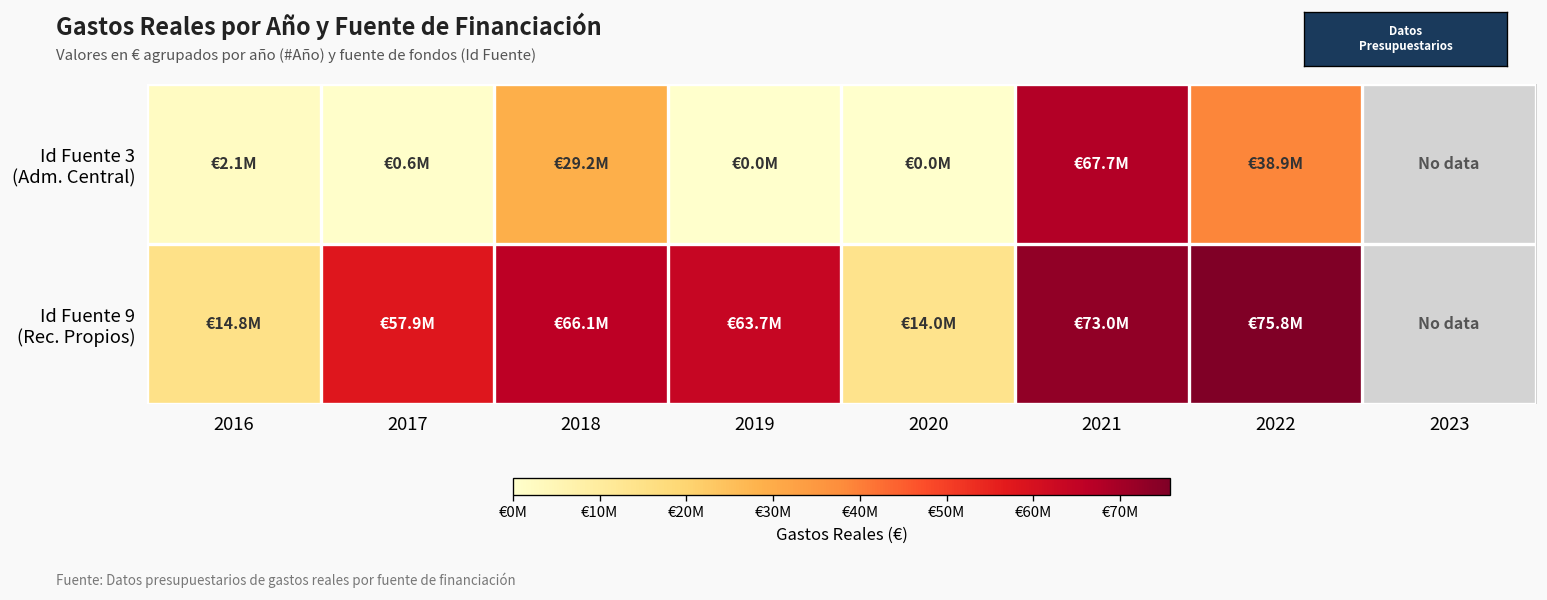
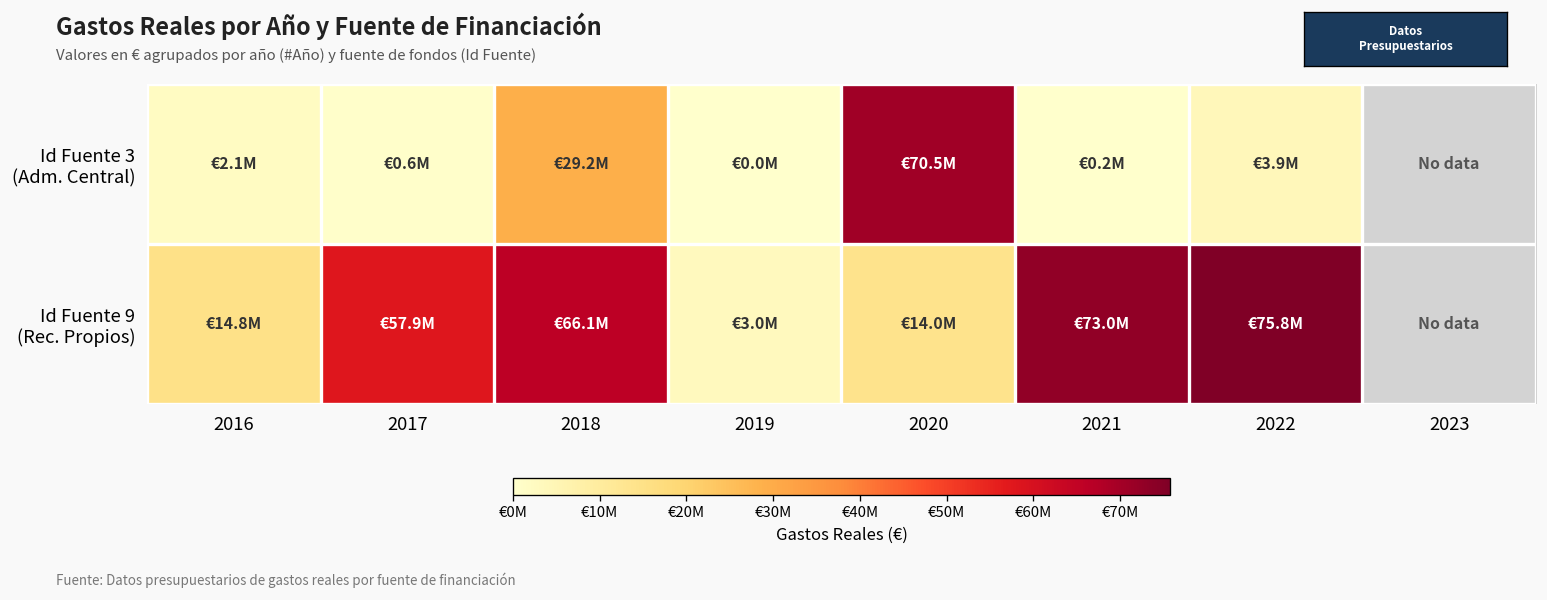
  {
    "Id Fuente 3 (Adm. Central)": {
      "2016": "€2.1M",
      "2017": "€0.6M",
      "2018": "€29.2M",
      "2019": "€0.0M",
-     "2020": "€0.0M",
-     "2021": "€67.7M",
-     "2022": "€38.9M"
+     "2020": "€70.5M",
+     "2021": "€0.2M",
+     "2022": "€3.9M"
    },
    "Id Fuente 9 (Rec. Propios)": {
      "2016": "€14.8M",
      "2017": "€57.9M",
      "2018": "€66.1M",
-     "2019": "€63.7M",
+     "2019": "€3.0M",
      "2020": "€14.0M",
      "2021": "€73.0M",
      "2022": "€75.8M"
    }
  }
